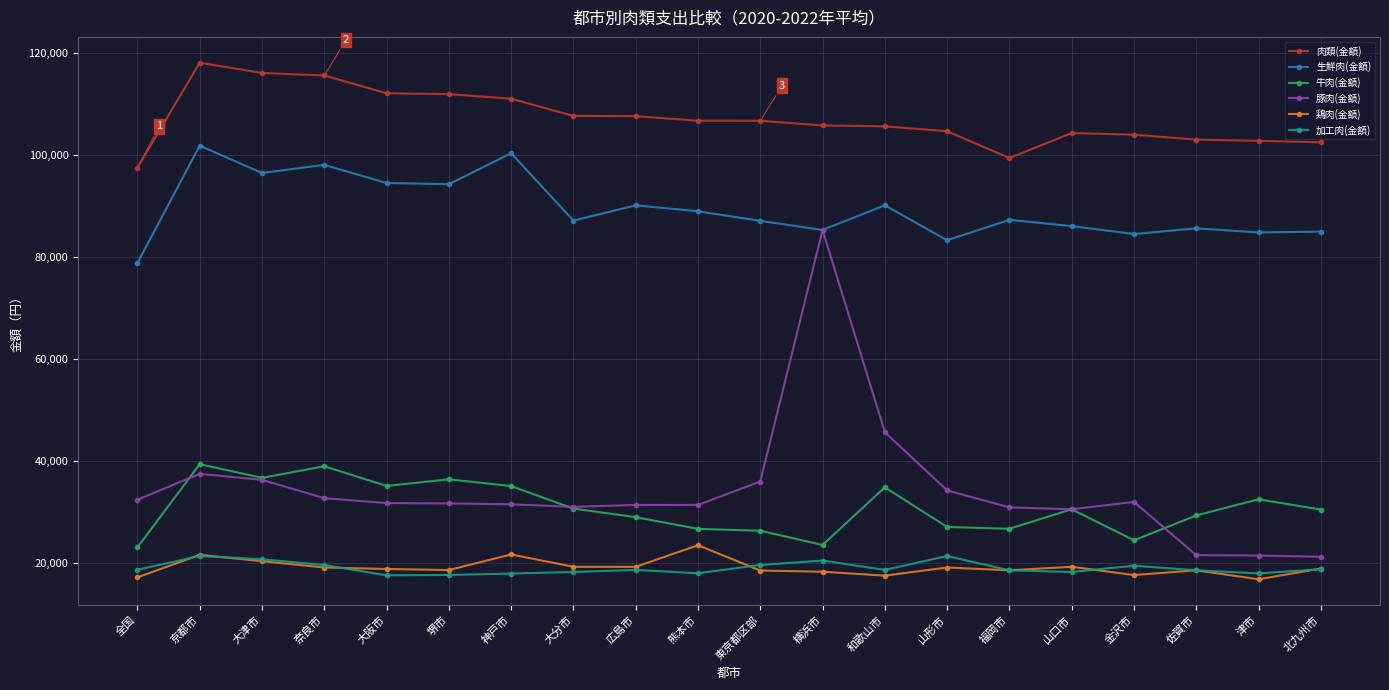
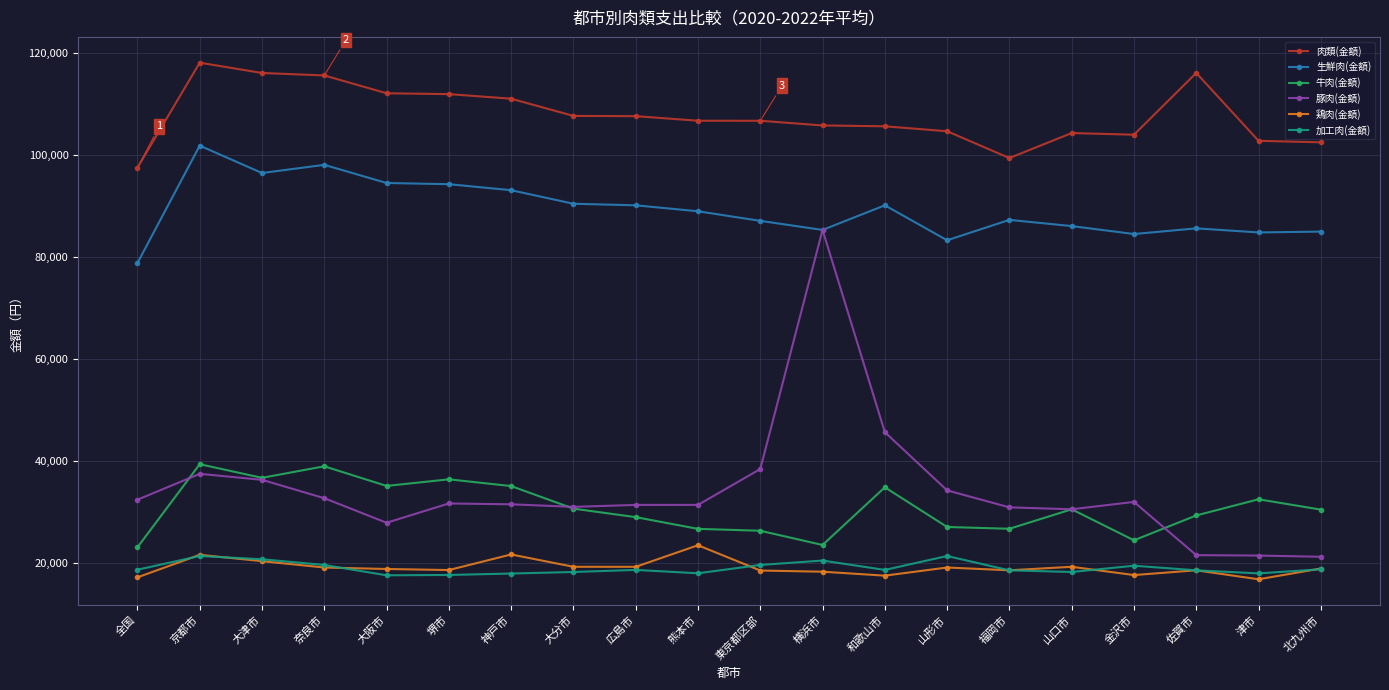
  {
    "肉類(金額)": {
      "京都市": "118,000",
      "大津市": "116,000",
      "大阪市": "112,000",
      "堺市": "112,000",
      "神戸市": "111,000",
      "大分市": "108,000",
      "広島市": "108,000",
      "熊本市": "107,000",
      "横浜市": "106,000",
      "和歌山市": "106,000",
      "山形市": "105,000",
      "福岡市": "99,000",
      "山口市": "104,000",
      "金沢市": "104,000",
-     "佐賀市": "103,000",
+     "佐賀市": "116,000",
      "津市": "103,000",
      "北九州市": "102,000"
    },
    "生鮮肉(金額)": {
      "全国": "79,000",
      "京都市": "102,000",
      "大津市": "96,000",
      "奈良市": "98,000",
      "大阪市": "95,000",
      "堺市": "94,000",
-     "神戸市": "100,000",
-     "大分市": "87,000",
+     "神戸市": "93,000",
+     "大分市": "90,000",
      "広島市": "90,000",
      "熊本市": "89,000",
      "東京都区部": "87,000",
      "和歌山市": "90,000",
      "山形市": "83,000",
      "福岡市": "87,000",
      "山口市": "86,000",
      "金沢市": "85,000",
      "佐賀市": "86,000",
      "津市": "85,000",
      "北九州市": "85,000"
    },
    "豚肉(金額)": {
      "全国": "32,000",
      "京都市": "37,000",
      "奈良市": "33,000",
-     "大阪市": "32,000",
+     "大阪市": "28,000",
      "堺市": "32,000",
      "神戸市": "32,000",
      "広島市": "31,000",
      "熊本市": "31,000",
-     "東京都区部": "36,000",
+     "東京都区部": "38,000",
      "和歌山市": "46,000",
      "山形市": "34,000",
      "福岡市": "31,000",
      "金沢市": "32,000",
      "佐賀市": "22,000",
      "津市": "21,000",
      "北九州市": "21,000"
    },
    "鶏肉(金額)": {
      "全国": "17,000",
      "大阪市": "19,000",
      "堺市": "19,000",
      "神戸市": "22,000",
      "大分市": "19,000",
      "広島市": "19,000",
      "熊本市": "23,000",
      "東京都区部": "19,000",
      "横浜市": "18,000",
      "和歌山市": "18,000",
      "山形市": "19,000",
      "山口市": "19,000",
      "金沢市": "18,000",
      "津市": "17,000"
    }
  }
